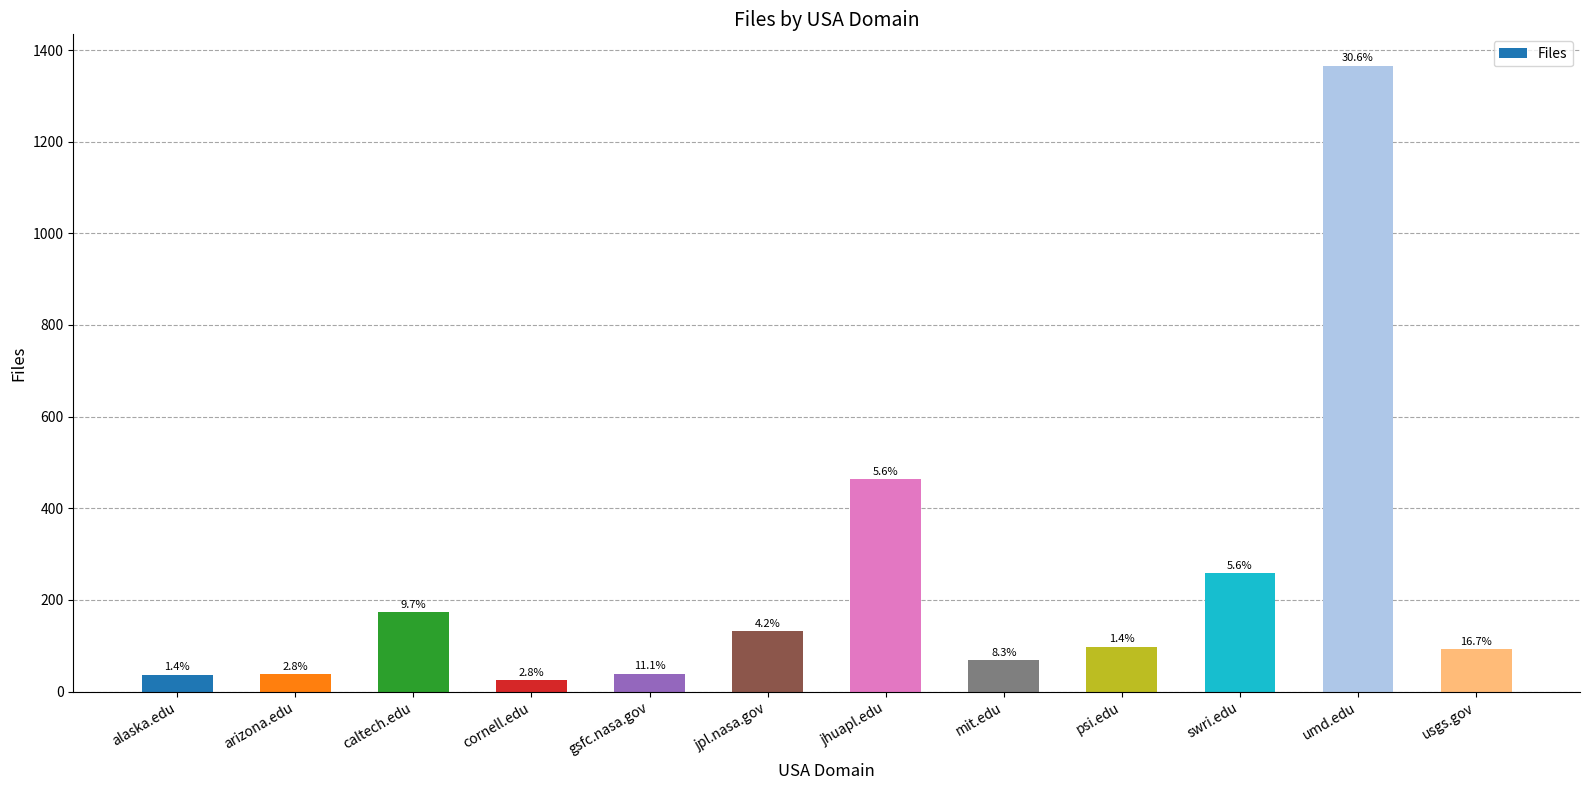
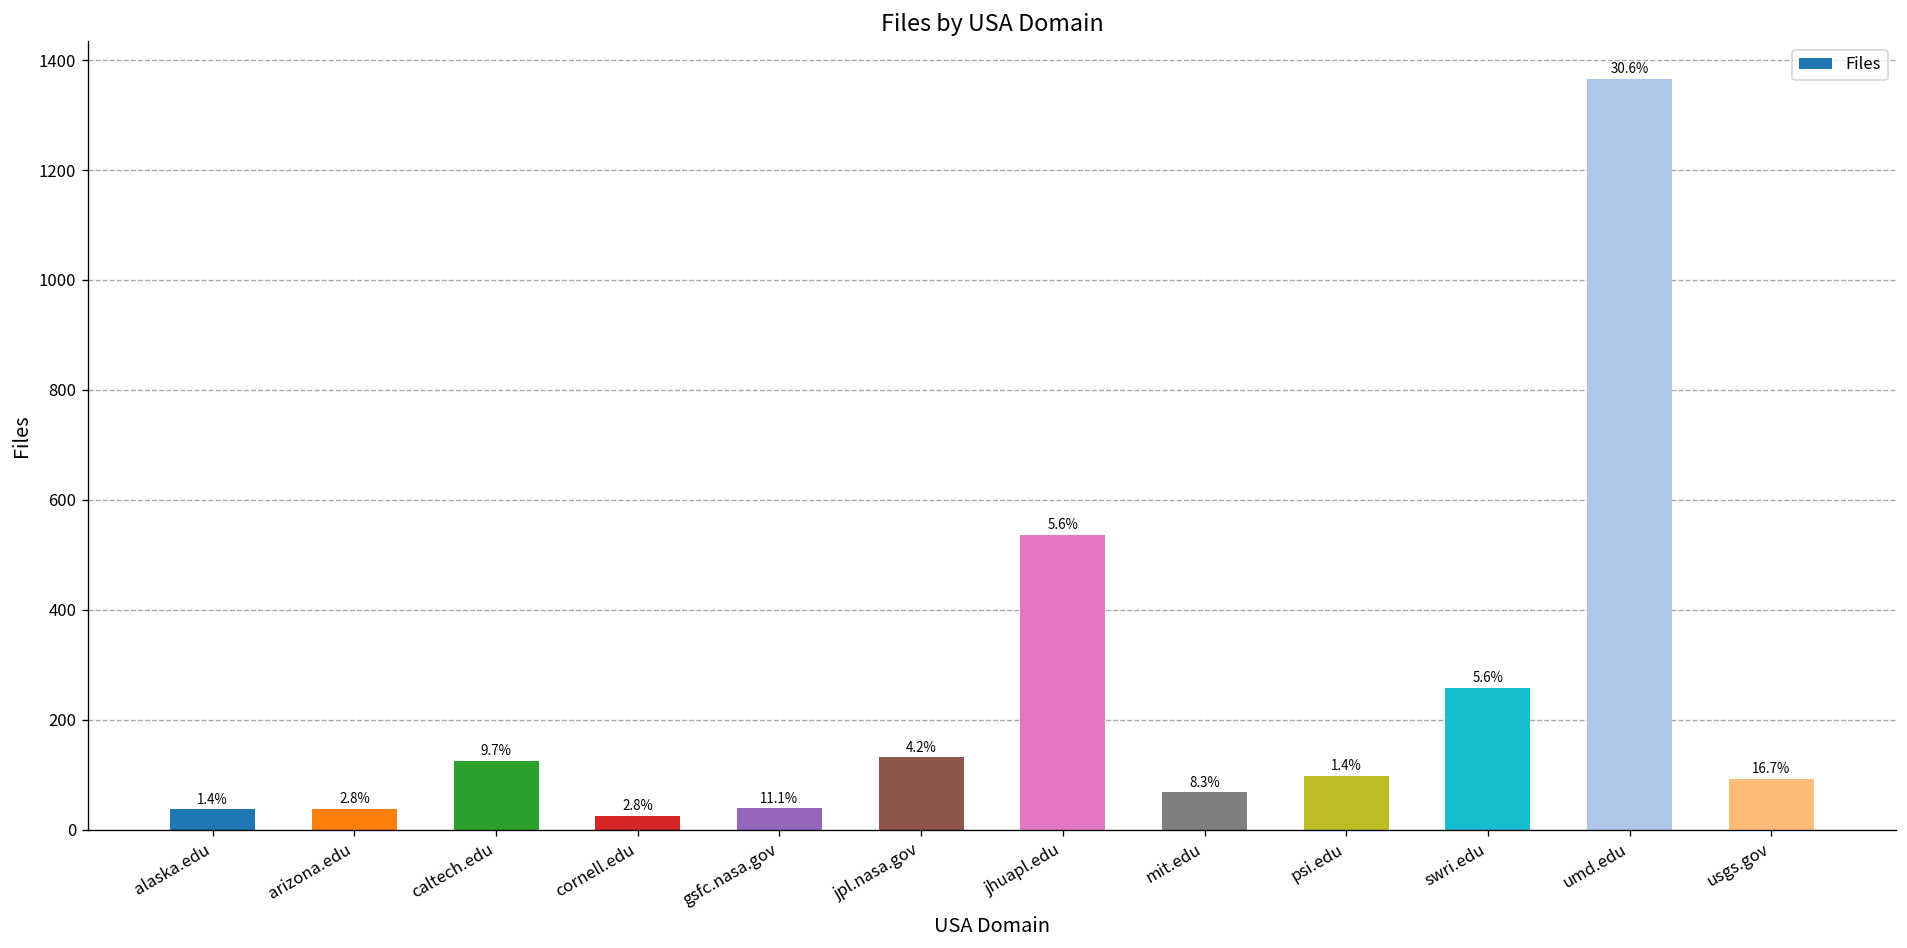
  {
-   "caltech.edu": 170,
-   "jhuapl.edu": 460
+   "caltech.edu": 130,
+   "jhuapl.edu": 540
  }
